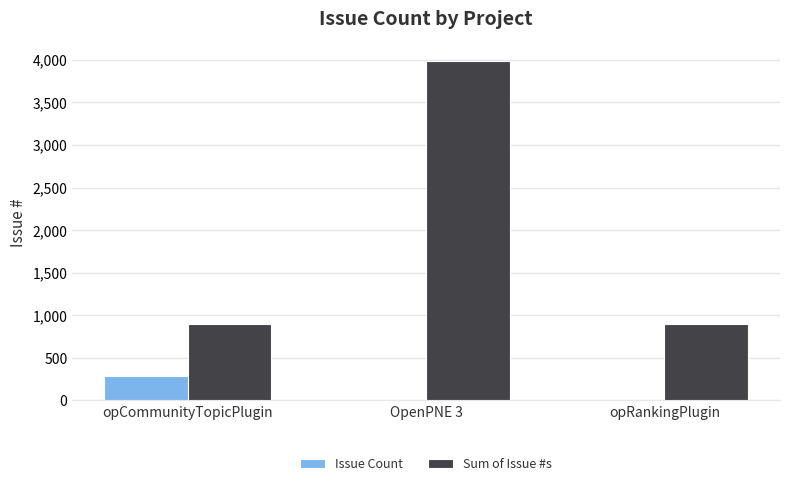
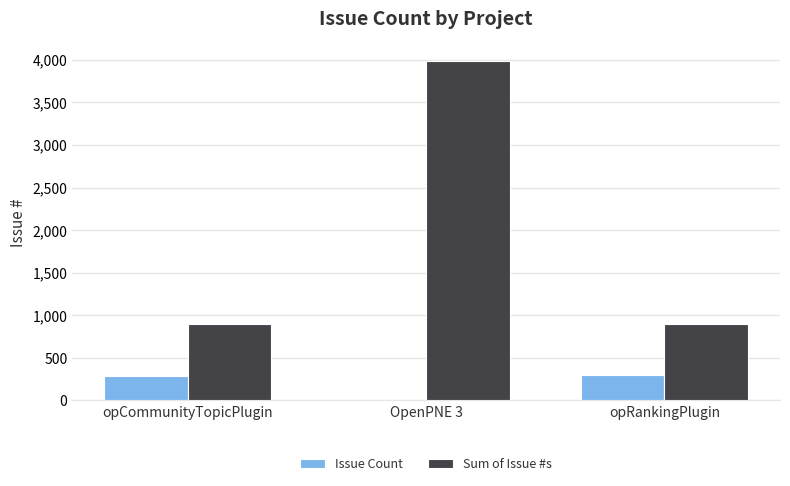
  {
    "Issue Count": {
      "opCommunityTopicPlugin": "300",
-     "opRankingPlugin": "0"
+     "opRankingPlugin": "300"
    },
    "Sum of Issue #s": {
      "opCommunityTopicPlugin": "900",
      "OpenPNE 3": "4,000",
      "opRankingPlugin": "900"
    }
  }
